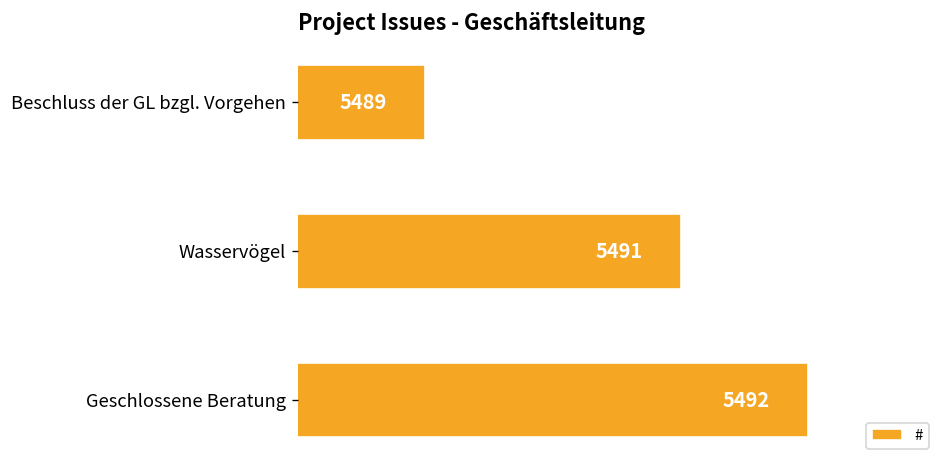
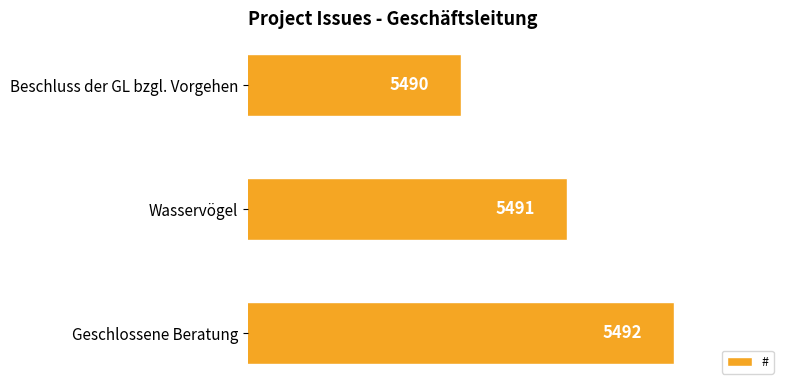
  {
-   "Beschluss der GL bzgl. Vorgehen": 5489,
+   "Beschluss der GL bzgl. Vorgehen": 5490,
    "Wasservögel": 5491,
    "Geschlossene Beratung": 5492
  }
